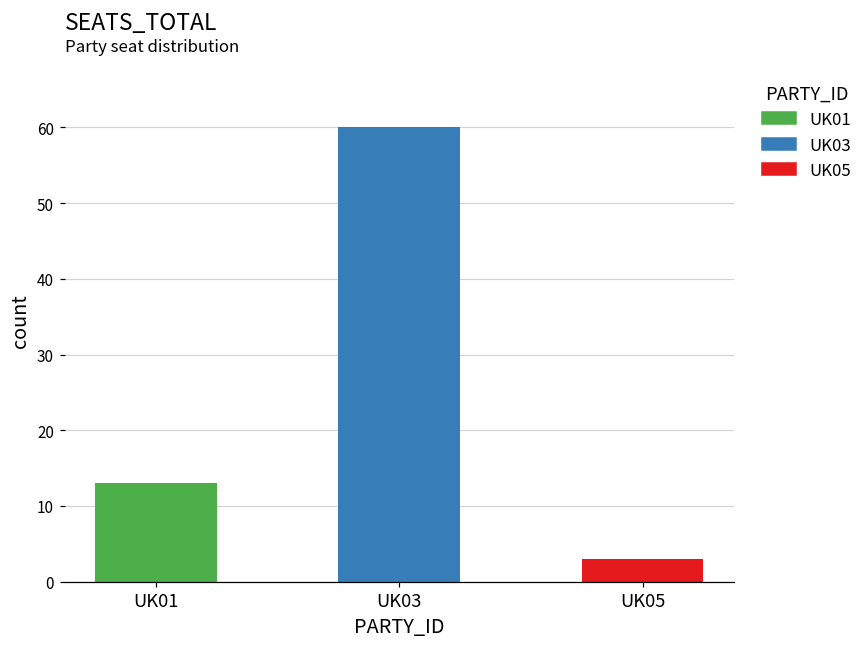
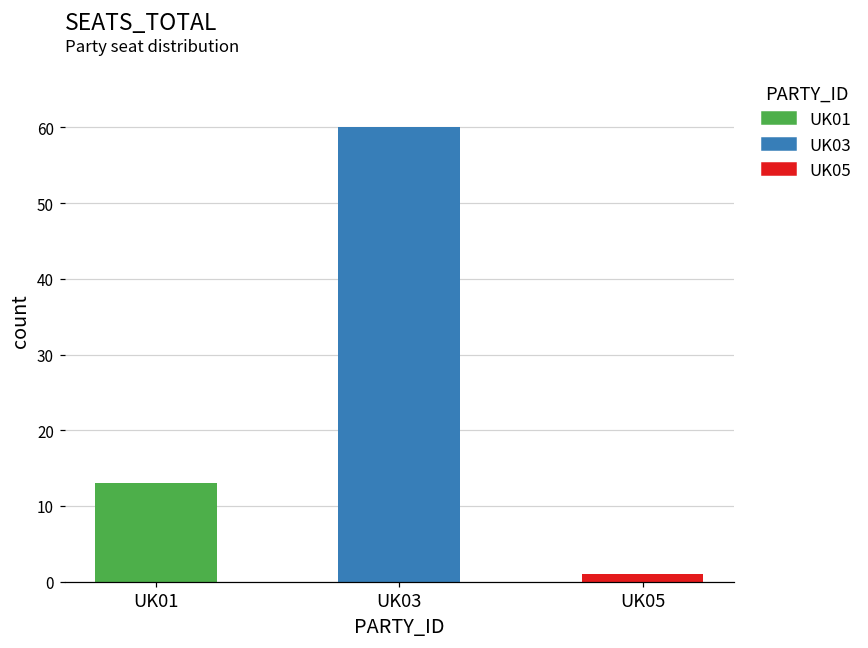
  {
    "UK01": 13,
    "UK03": 60,
-   "UK05": 3
+   "UK05": 1
  }
